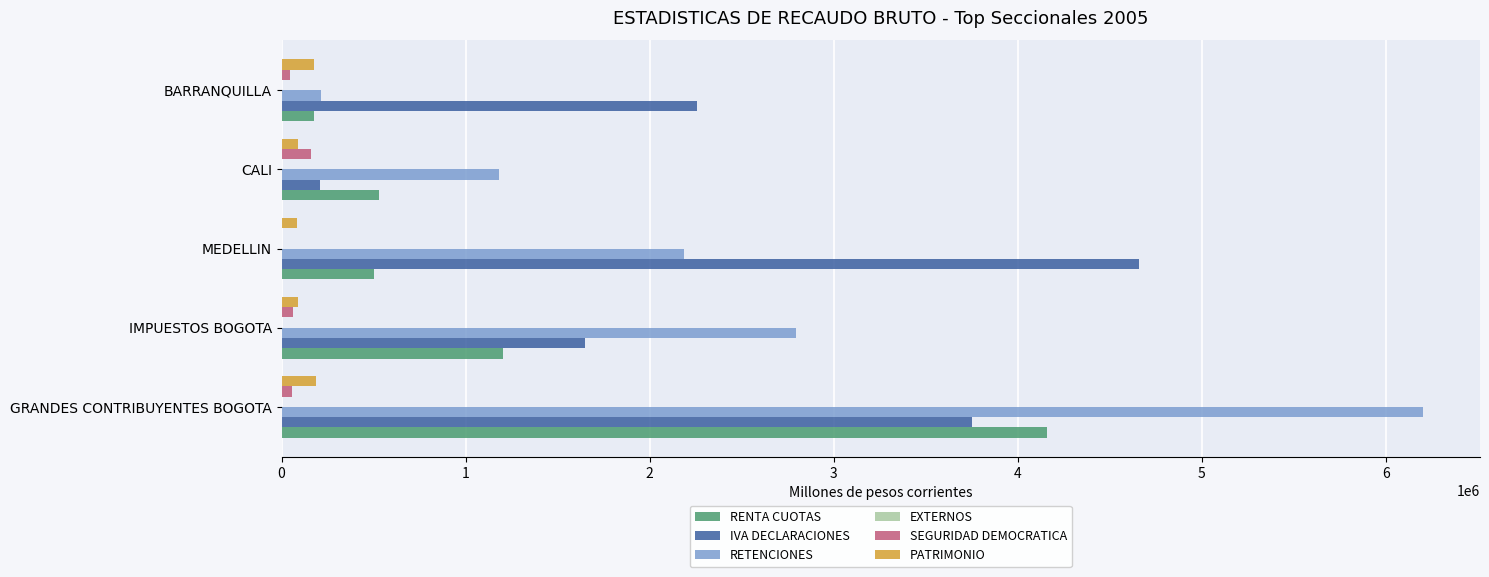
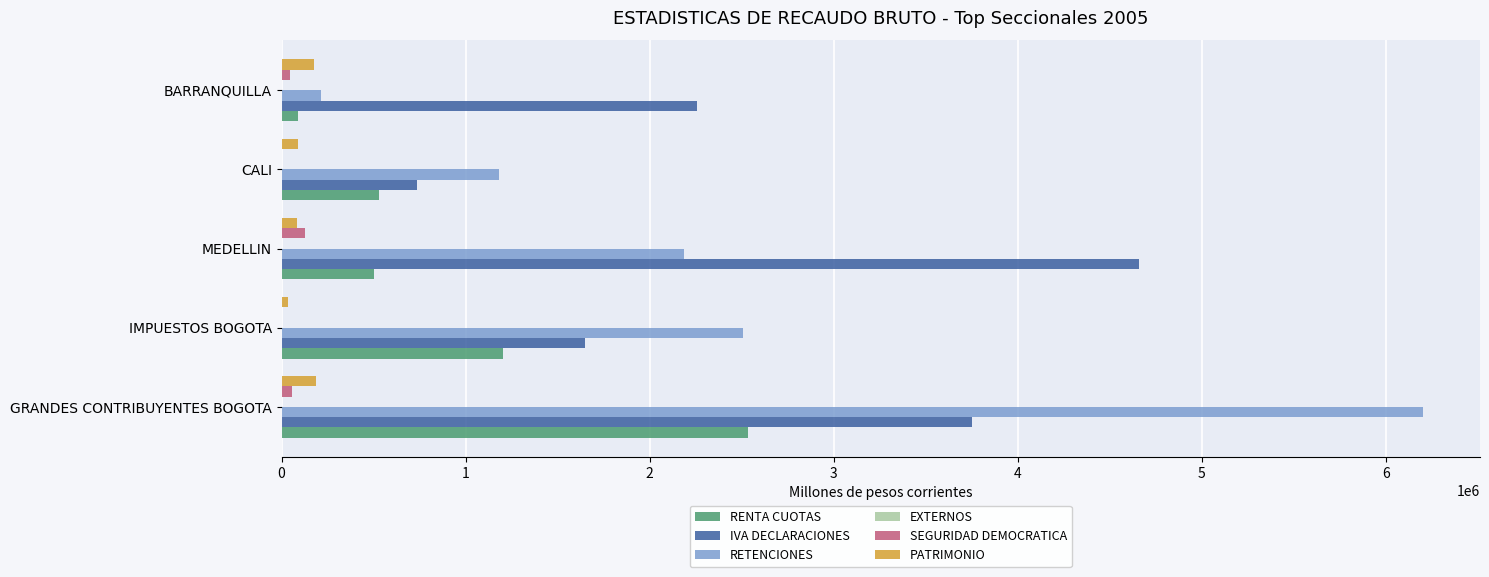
  {
    "RENTA CUOTAS": {
-     "BARRANQUILLA": 180000,
+     "BARRANQUILLA": 90000,
      "CALI": 530000,
      "MEDELLIN": 500000,
      "IMPUESTOS BOGOTA": 1200000,
-     "GRANDES CONTRIBUYENTES BOGOTA": 4160000
+     "GRANDES CONTRIBUYENTES BOGOTA": 2530000
    },
    "IVA DECLARACIONES": {
      "BARRANQUILLA": 2260000,
-     "CALI": 210000,
+     "CALI": 740000,
      "MEDELLIN": 4660000,
      "IMPUESTOS BOGOTA": 1650000,
      "GRANDES CONTRIBUYENTES BOGOTA": 3750000
    },
    "RETENCIONES": {
      "BARRANQUILLA": 220000,
      "CALI": 1180000,
      "MEDELLIN": 2190000,
-     "IMPUESTOS BOGOTA": 2800000,
+     "IMPUESTOS BOGOTA": 2510000,
      "GRANDES CONTRIBUYENTES BOGOTA": 6200000
    },
    "EXTERNOS": {
      "BARRANQUILLA": 0,
      "CALI": 0,
      "MEDELLIN": 0,
      "IMPUESTOS BOGOTA": 0,
      "GRANDES CONTRIBUYENTES BOGOTA": 0
    },
    "SEGURIDAD DEMOCRATICA": {
      "BARRANQUILLA": 50000,
-     "CALI": 160000,
-     "MEDELLIN": 0,
-     "IMPUESTOS BOGOTA": 60000,
+     "CALI": 0,
+     "MEDELLIN": 130000,
+     "IMPUESTOS BOGOTA": 0,
      "GRANDES CONTRIBUYENTES BOGOTA": 60000
    },
    "PATRIMONIO": {
      "BARRANQUILLA": 170000,
      "CALI": 90000,
      "MEDELLIN": 80000,
-     "IMPUESTOS BOGOTA": 90000,
+     "IMPUESTOS BOGOTA": 40000,
      "GRANDES CONTRIBUYENTES BOGOTA": 190000
    }
  }
